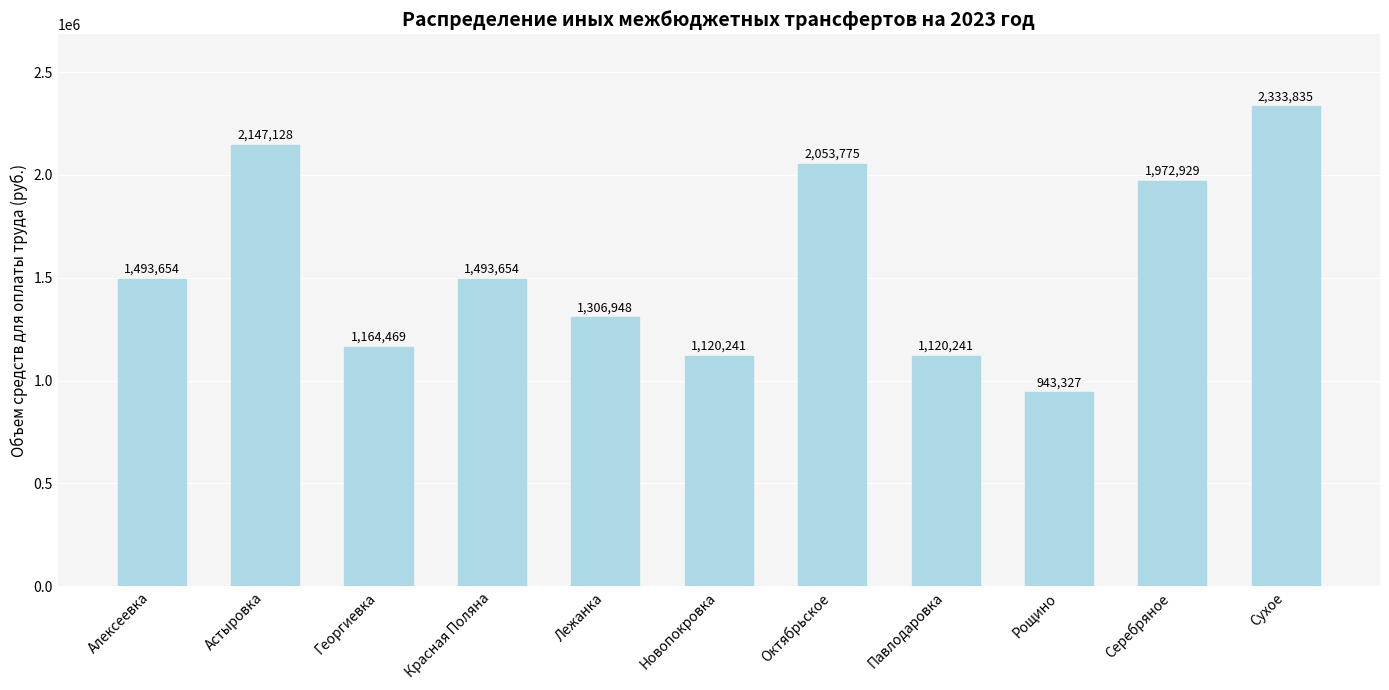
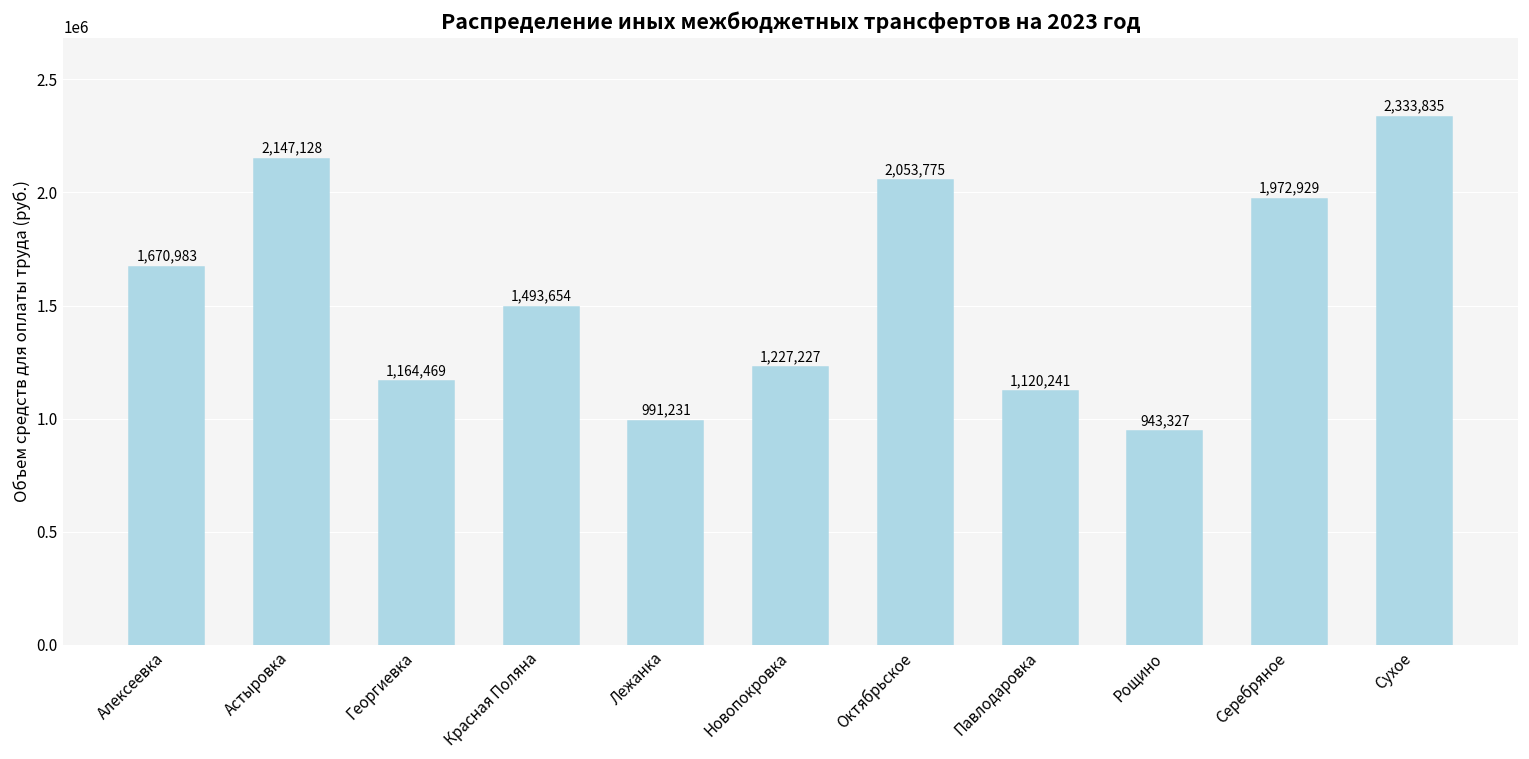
  {
-   "Алексеевка": "1,493,654",
+   "Алексеевка": "1,670,983",
    "Астыровка": "2,147,128",
    "Георгиевка": "1,164,469",
    "Красная Поляна": "1,493,654",
-   "Лежанка": "1,306,948",
-   "Новопокровка": "1,120,241",
+   "Лежанка": "991,231",
+   "Новопокровка": "1,227,227",
    "Октябрьское": "2,053,775",
    "Павлодаровка": "1,120,241",
    "Рощино": "943,327",
    "Серебряное": "1,972,929",
    "Сухое": "2,333,835"
  }
